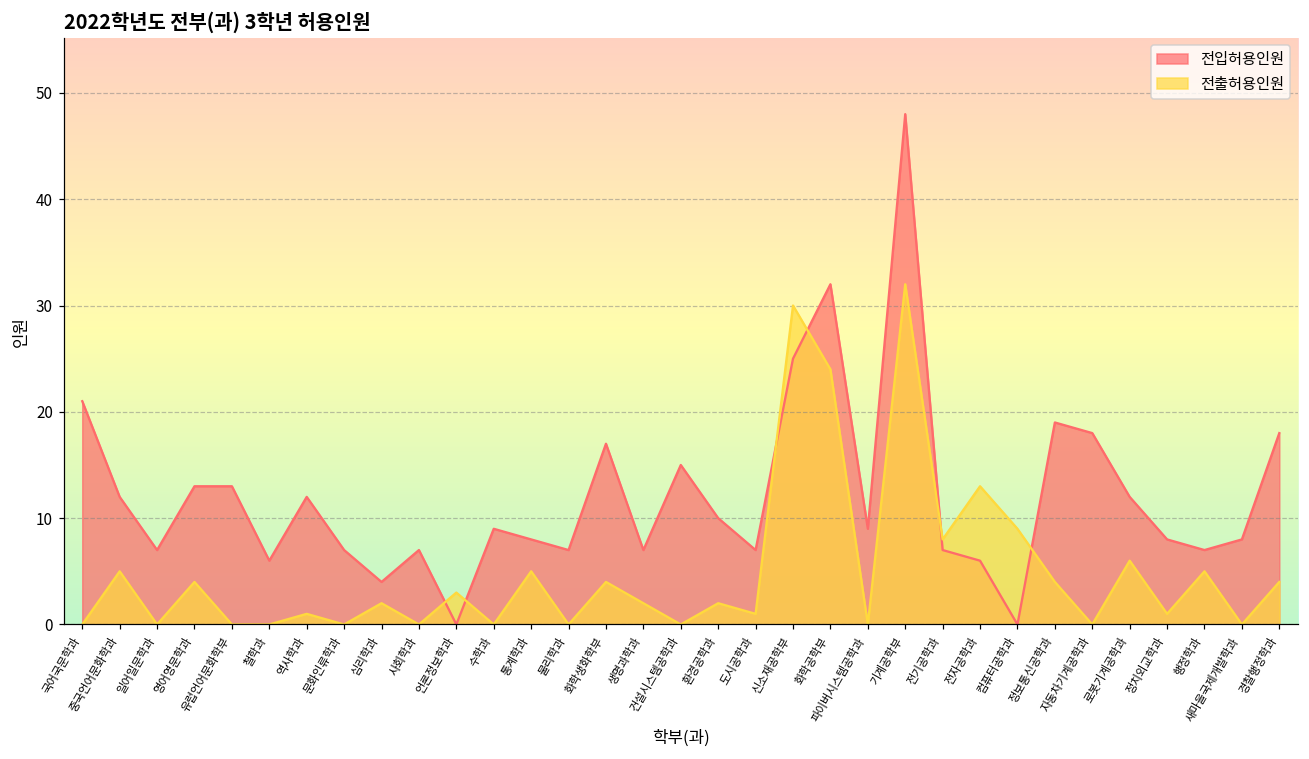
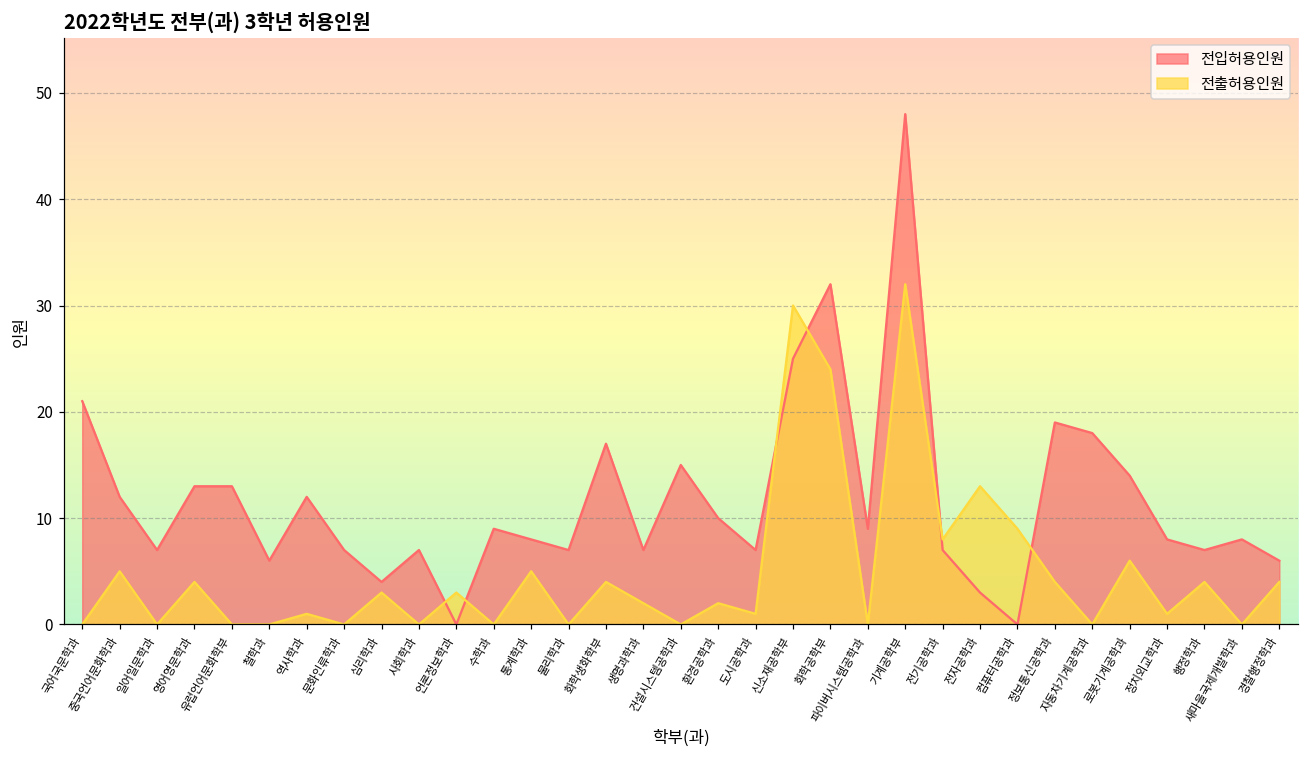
  {
    "전입허용인원": {
      "국어국문학과": 21,
      "중국언어문화학과": 12,
      "일어일문학과": 7,
      "영어영문학과": 13,
      "유럽언어문화학부": 13,
      "철학과": 6,
      "역사학과": 12,
      "문화인류학과": 7,
      "심리학과": 4,
      "사회학과": 7,
      "언론정보학과": 0,
      "수학과": 9,
      "통계학과": 8,
      "물리학과": 7,
      "화학생화학부": 17,
      "생명과학과": 7,
      "건설시스템공학과": 15,
      "환경공학과": 10,
      "도시공학과": 7,
      "신소재공학부": 25,
      "화학공학부": 32,
      "파이버시스템공학과": 9,
      "기계공학부": 48,
      "전기공학과": 7,
-     "전자공학과": 6,
+     "전자공학과": 3,
      "컴퓨터공학과": 0,
      "정보통신공학과": 19,
      "자동차기계공학과": 18,
-     "로봇기계공학과": 12,
+     "로봇기계공학과": 14,
      "정치외교학과": 8,
      "행정학과": 7,
      "새마을국제개발학과": 8,
-     "경찰행정학과": 18
+     "경찰행정학과": 6
    },
    "전출허용인원": {
      "국어국문학과": 0,
      "중국언어문화학과": 5,
      "일어일문학과": 0,
      "영어영문학과": 4,
      "유럽언어문화학부": 0,
      "철학과": 0,
      "역사학과": 1,
      "문화인류학과": 0,
-     "심리학과": 2,
+     "심리학과": 3,
      "사회학과": 0,
      "언론정보학과": 3,
      "수학과": 0,
      "통계학과": 5,
      "물리학과": 0,
      "화학생화학부": 4,
      "생명과학과": 2,
      "건설시스템공학과": 0,
      "환경공학과": 2,
      "도시공학과": 1,
      "신소재공학부": 30,
      "화학공학부": 24,
      "파이버시스템공학과": 0,
      "기계공학부": 32,
      "전기공학과": 8,
      "전자공학과": 13,
      "컴퓨터공학과": 9,
      "정보통신공학과": 4,
      "자동차기계공학과": 0,
      "로봇기계공학과": 6,
      "정치외교학과": 1,
-     "행정학과": 5,
+     "행정학과": 4,
      "새마을국제개발학과": 0,
      "경찰행정학과": 4
    }
  }
